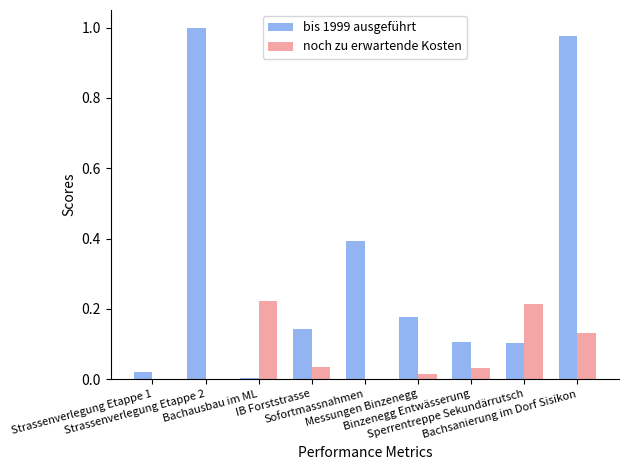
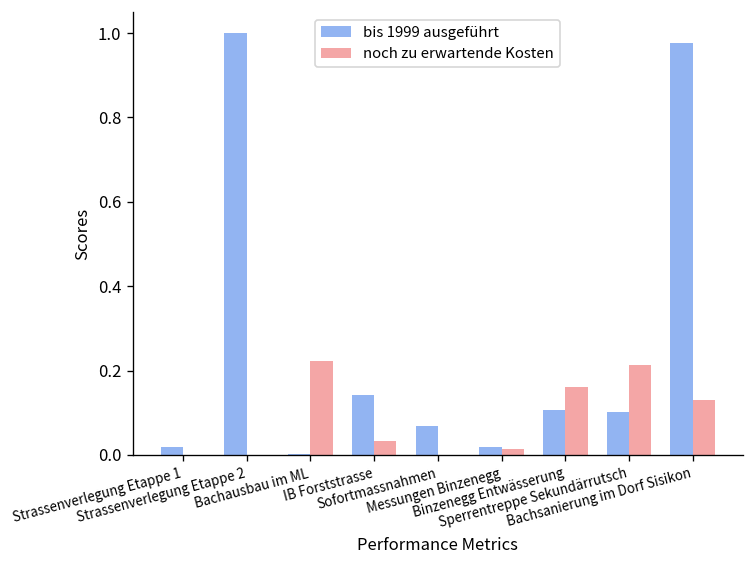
  {
    "bis 1999 ausgeführt": {
      "Strassenverlegung Etappe 1": 0.02,
      "Strassenverlegung Etappe 2": 1.00,
      "IB Forststrasse": 0.14,
-     "Sofortmassnahmen": 0.39,
-     "Messungen Binzenegg": 0.18,
+     "Sofortmassnahmen": 0.07,
+     "Messungen Binzenegg": 0.02,
      "Binzenegg Entwässerung": 0.11,
      "Sperrentreppe Sekundärrutsch": 0.10,
      "Bachsanierung im Dorf Sisikon": 0.98
    },
    "noch zu erwartende Kosten": {
      "Strassenverlegung Etappe 1": 0.00,
      "Strassenverlegung Etappe 2": 0.00,
      "Bachausbau im ML": 0.22,
      "IB Forststrasse": 0.03,
      "Sofortmassnahmen": 0.00,
      "Messungen Binzenegg": 0.01,
-     "Binzenegg Entwässerung": 0.03,
+     "Binzenegg Entwässerung": 0.16,
      "Sperrentreppe Sekundärrutsch": 0.21,
      "Bachsanierung im Dorf Sisikon": 0.13
    }
  }
